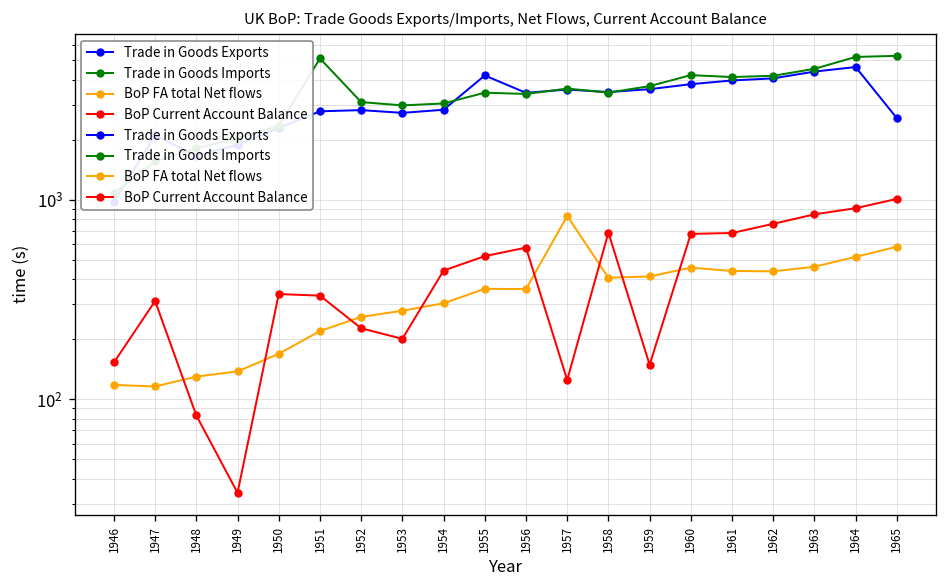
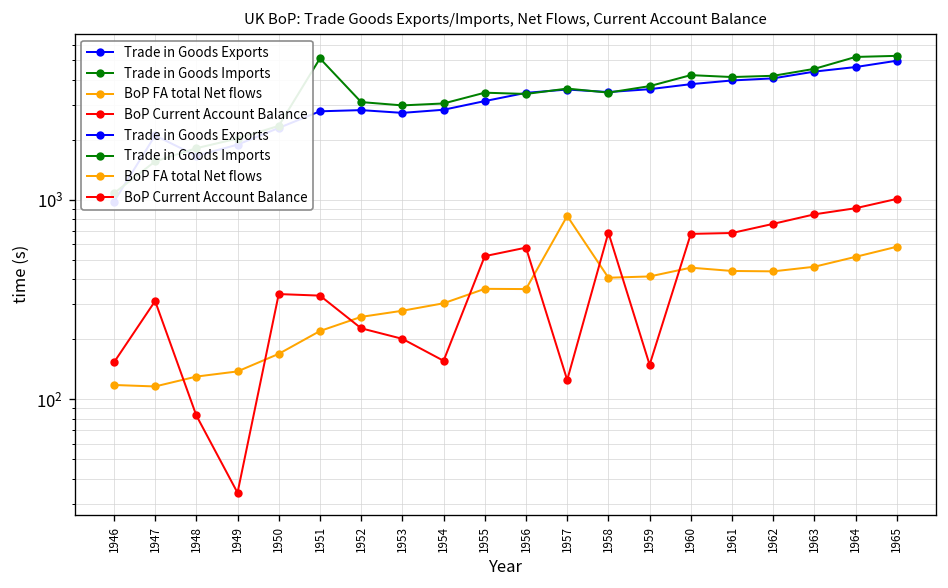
  {
    "Trade in Goods Exports": {
      "1946": 1000,
      "1951": 2800,
      "1952": 2800,
      "1953": 2700,
      "1954": 2800,
-     "1955": 4200,
+     "1955": 3100,
      "1960": 3800,
      "1961": 4000,
      "1964": 4600,
-     "1965": 2600
+     "1965": 5000
    },
    "Trade in Goods Imports": {
      "1951": 5100,
      "1952": 3100,
      "1953": 3000,
      "1954": 3000,
      "1955": 3400,
      "1960": 4200,
      "1961": 4100,
      "1964": 5200,
      "1965": 5300
    },
    "BoP FA total Net flows": {
      "1946": 120,
      "1947": 120,
      "1948": 130,
      "1949": 140,
      "1950": 170,
      "1951": 220,
      "1952": 260,
      "1953": 280,
      "1954": 300,
      "1955": 360,
      "1956": 360,
      "1957": 800,
      "1958": 410,
      "1959": 410,
      "1960": 460,
      "1961": 440,
      "1962": 440,
      "1963": 460,
      "1964": 520,
      "1965": 580
    },
    "BoP Current Account Balance": {
      "1946": 150,
      "1947": 310,
      "1948": 80,
      "1949": 34,
      "1950": 340,
      "1951": 330,
      "1952": 230,
      "1953": 200,
-     "1954": 440,
+     "1954": 160,
      "1955": 520,
      "1956": 580,
      "1957": 130,
      "1958": 690,
      "1959": 150,
      "1960": 680,
      "1961": 680,
      "1962": 800,
      "1963": 800,
      "1964": 900,
      "1965": 1000
    }
  }
